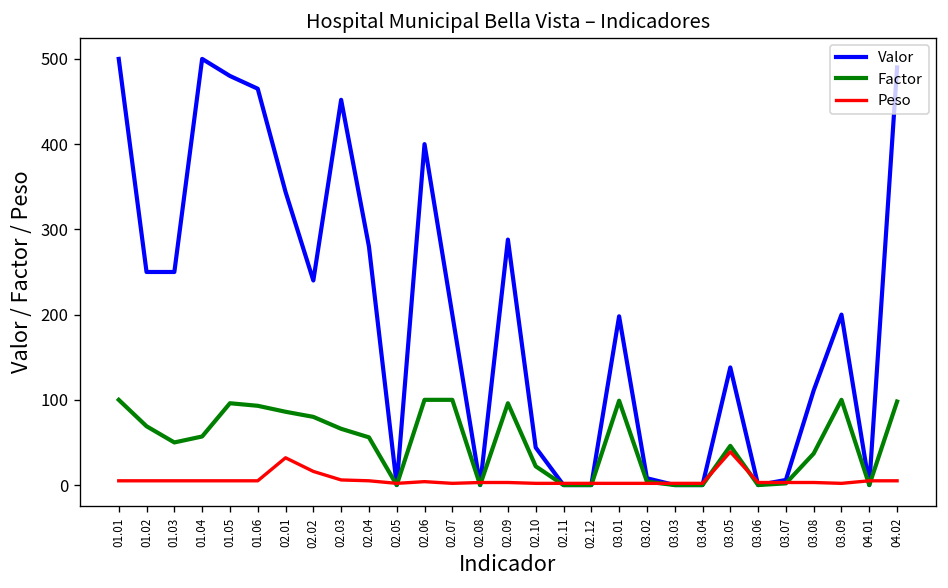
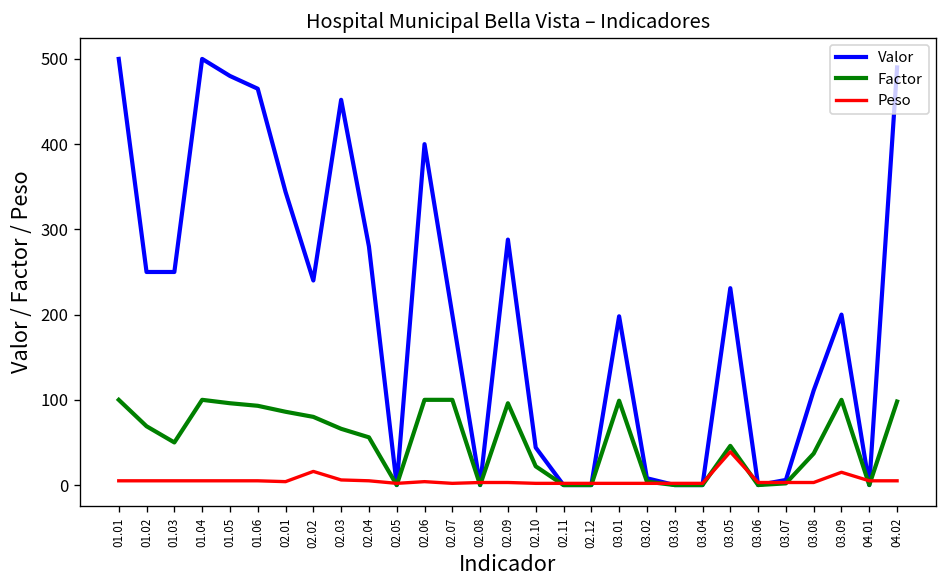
  {
    "Valor": {
      "01.01": 500,
      "01.02": 250,
      "01.03": 250,
      "01.04": 500,
      "01.05": 480,
      "01.06": 470,
      "02.01": 340,
      "02.02": 240,
      "02.03": 450,
      "02.04": 280,
      "02.06": 400,
      "02.07": 200,
      "02.09": 290,
      "02.10": 40,
      "03.01": 200,
      "03.02": 10,
-     "03.05": 140,
+     "03.05": 230,
      "03.08": 110,
      "03.09": 200
    },
    "Factor": {
      "01.01": 100,
      "01.02": 70,
      "01.03": 50,
-     "01.04": 60,
+     "01.04": 100,
      "01.05": 100,
      "01.06": 90,
      "02.01": 90,
      "02.02": 80,
      "02.03": 70,
      "02.04": 60,
      "02.06": 100,
      "02.07": 100,
      "02.09": 100,
      "02.10": 20,
      "03.01": 100,
      "03.05": 50,
      "03.08": 40,
      "03.09": 100,
      "04.02": 100
    },
    "Peso": {
      "01.01": 10,
      "01.02": 10,
      "01.03": 10,
      "01.04": 10,
      "01.05": 10,
      "01.06": 10,
-     "02.01": 30,
+     "02.01": 0,
      "02.02": 20,
      "02.03": 10,
      "02.04": 10,
      "02.06": 0,
      "02.07": 0,
      "02.09": 0,
      "02.10": 0,
      "03.01": 0,
      "03.05": 40,
      "03.08": 0,
-     "03.09": 0,
+     "03.09": 20,
      "04.01": 10,
      "04.02": 10
    }
  }
